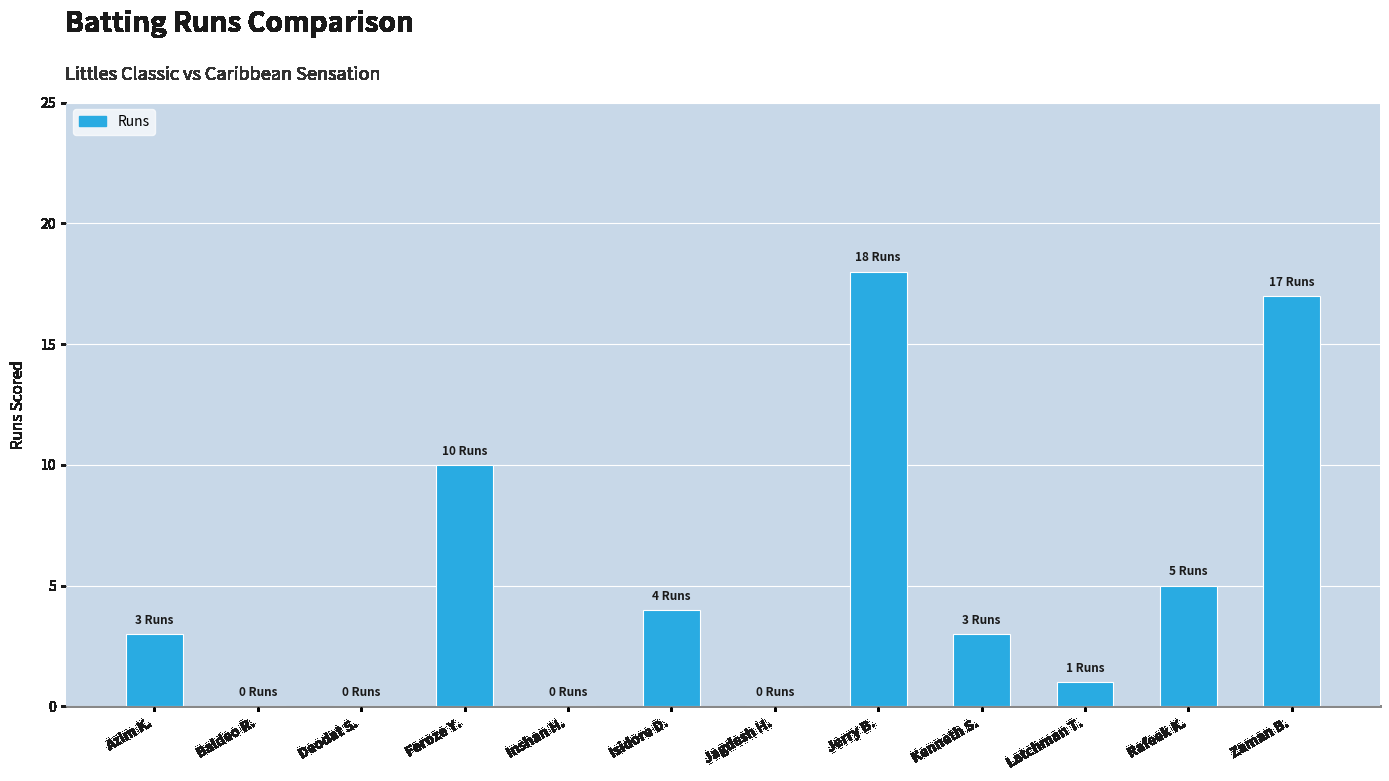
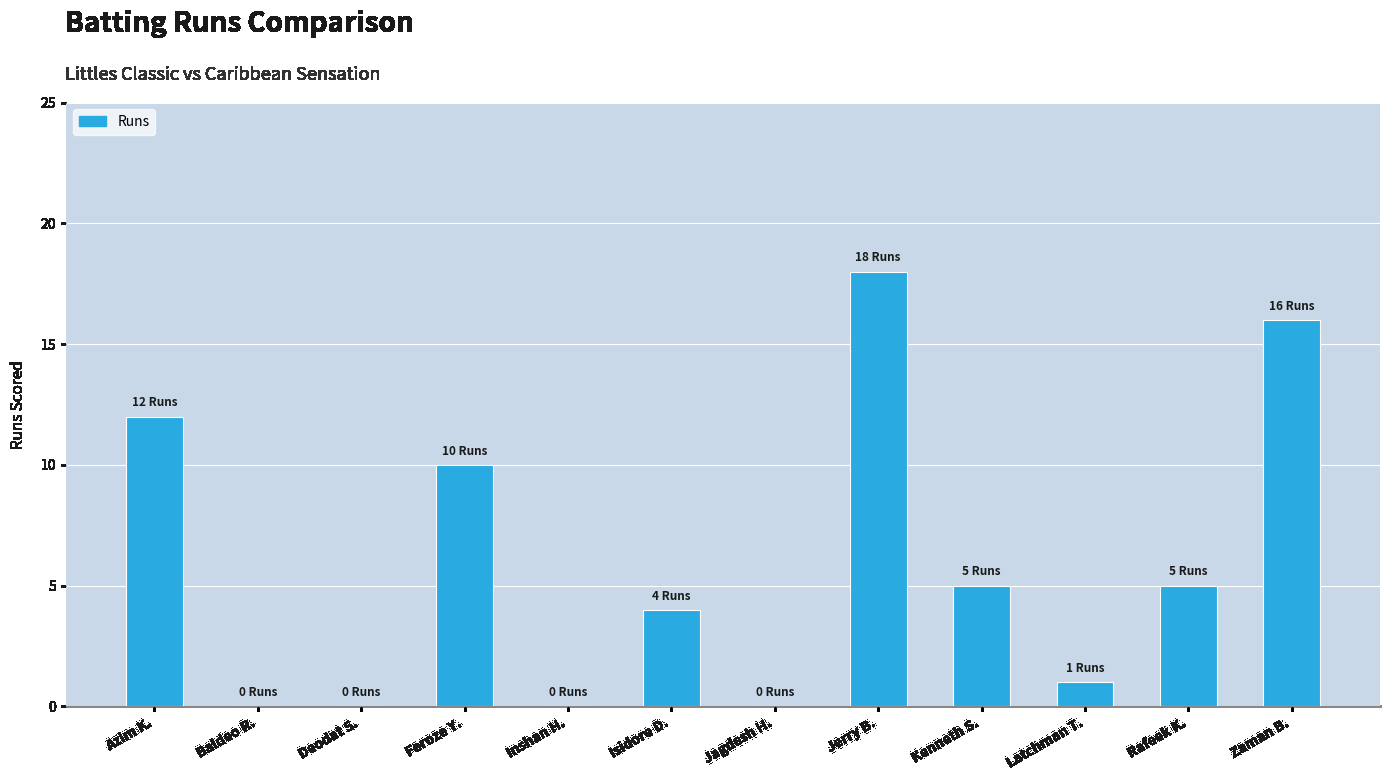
  {
-   "Azim K.": 3,
+   "Azim K.": 12,
    "Baldeo R.": 0,
    "Deodat S.": 0,
    "Feroze Y.": 10,
    "Inshan H.": 0,
    "Isidore D.": 4,
    "Jagdesh H.": 0,
    "Jerry B.": 18,
-   "Kenneth S.": 3,
+   "Kenneth S.": 5,
    "Latchman T.": 1,
    "Rafeek K.": 5,
-   "Zaman B.": 17
+   "Zaman B.": 16
  }
